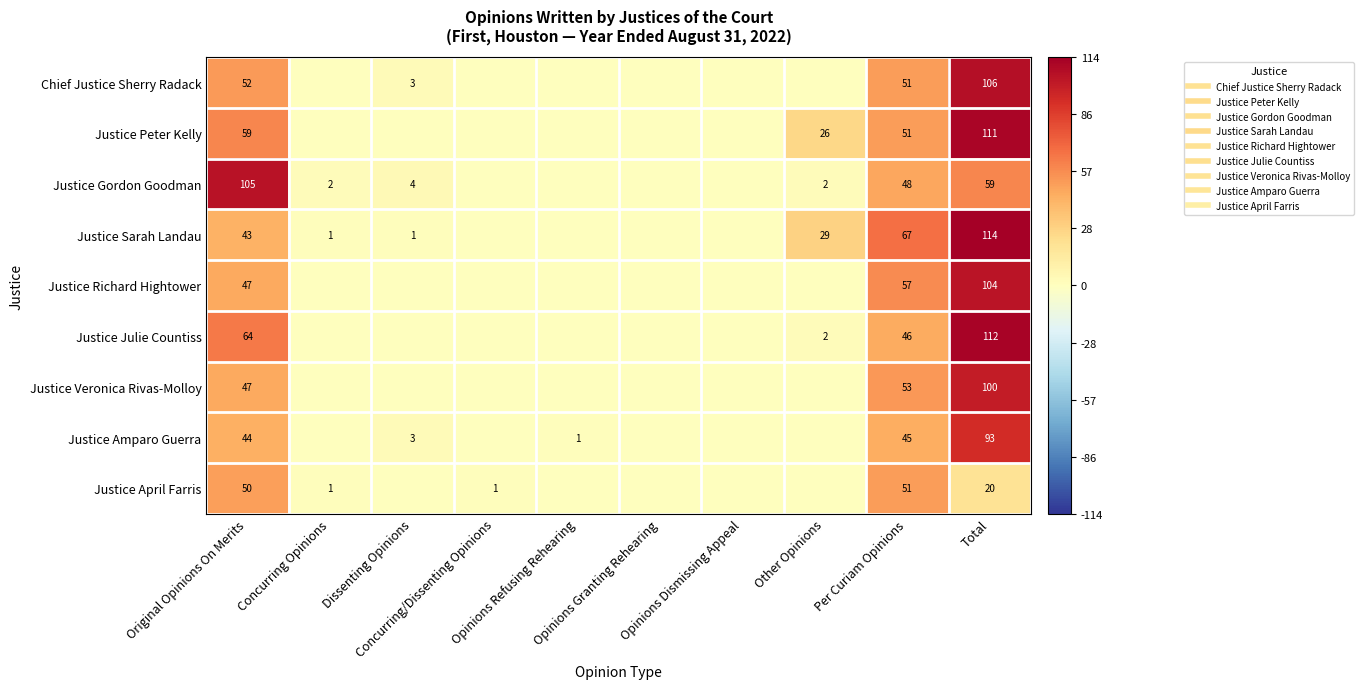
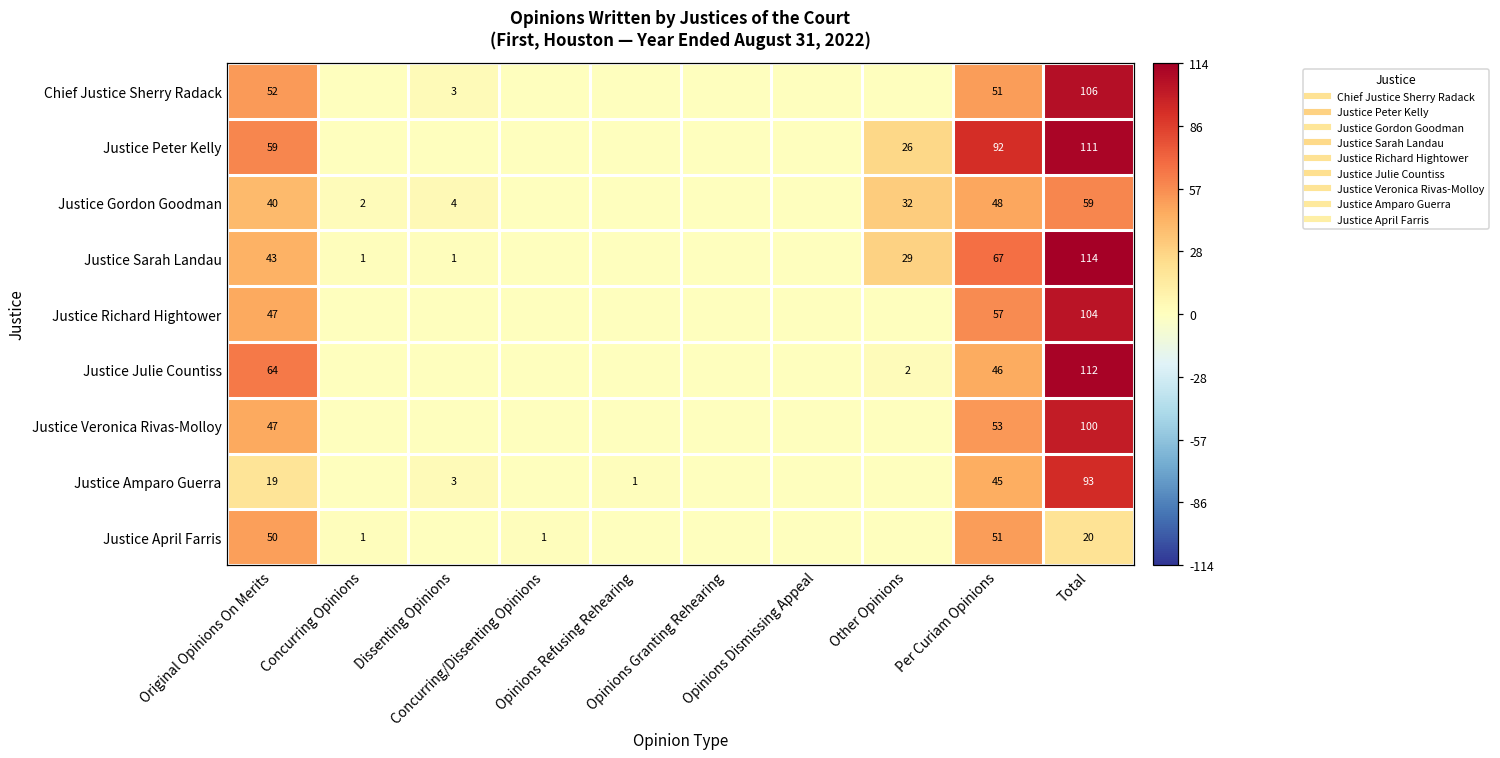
  {
    "Chief Justice Sherry Radack": {
      "Original Opinions On Merits": 52,
      "Dissenting Opinions": 3,
      "Per Curiam Opinions": 51,
      "Total": 106
    },
    "Justice Peter Kelly": {
      "Original Opinions On Merits": 59,
      "Other Opinions": 26,
-     "Per Curiam Opinions": 51,
+     "Per Curiam Opinions": 92,
      "Total": 111
    },
    "Justice Gordon Goodman": {
-     "Original Opinions On Merits": 105,
+     "Original Opinions On Merits": 40,
      "Concurring Opinions": 2,
      "Dissenting Opinions": 4,
-     "Other Opinions": 2,
+     "Other Opinions": 32,
      "Per Curiam Opinions": 48,
      "Total": 59
    },
    "Justice Sarah Landau": {
      "Original Opinions On Merits": 43,
      "Concurring Opinions": 1,
      "Dissenting Opinions": 1,
      "Other Opinions": 29,
      "Per Curiam Opinions": 67,
      "Total": 114
    },
    "Justice Richard Hightower": {
      "Original Opinions On Merits": 47,
      "Per Curiam Opinions": 57,
      "Total": 104
    },
    "Justice Julie Countiss": {
      "Original Opinions On Merits": 64,
      "Other Opinions": 2,
      "Per Curiam Opinions": 46,
      "Total": 112
    },
    "Justice Veronica Rivas-Molloy": {
      "Original Opinions On Merits": 47,
      "Per Curiam Opinions": 53,
      "Total": 100
    },
    "Justice Amparo Guerra": {
-     "Original Opinions On Merits": 44,
+     "Original Opinions On Merits": 19,
      "Dissenting Opinions": 3,
      "Opinions Refusing Rehearing": 1,
      "Per Curiam Opinions": 45,
      "Total": 93
    },
    "Justice April Farris": {
      "Original Opinions On Merits": 50,
      "Concurring Opinions": 1,
      "Concurring/Dissenting Opinions": 1,
      "Per Curiam Opinions": 51,
      "Total": 20
    }
  }
